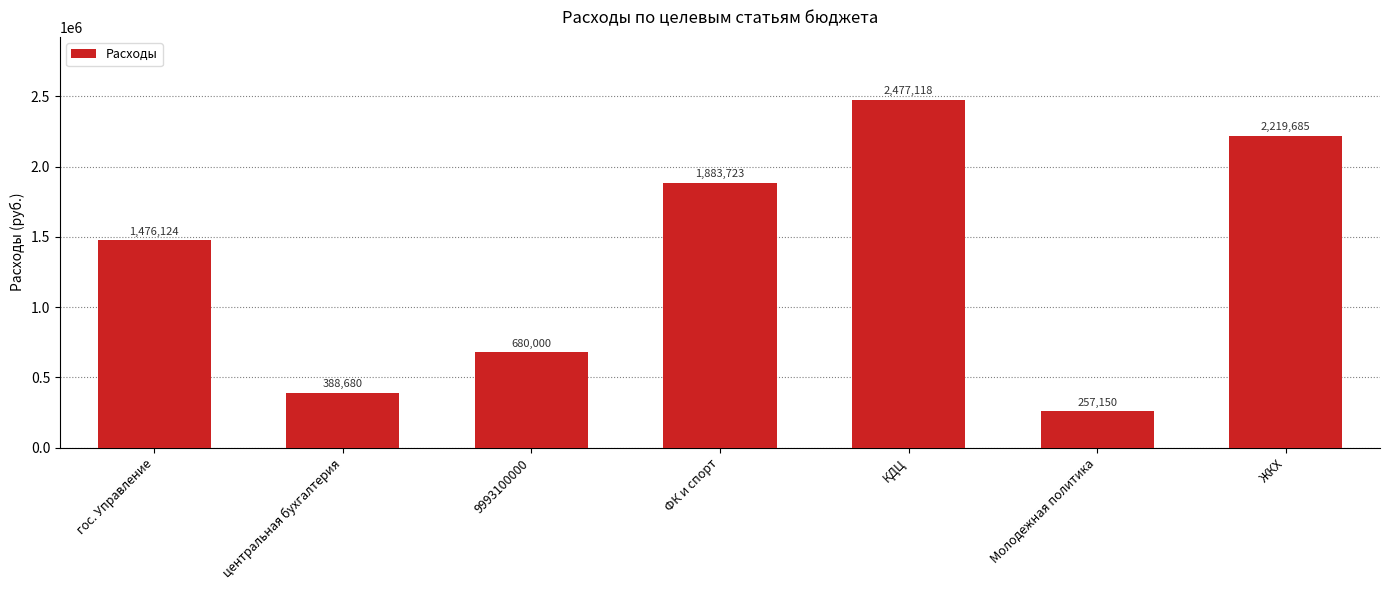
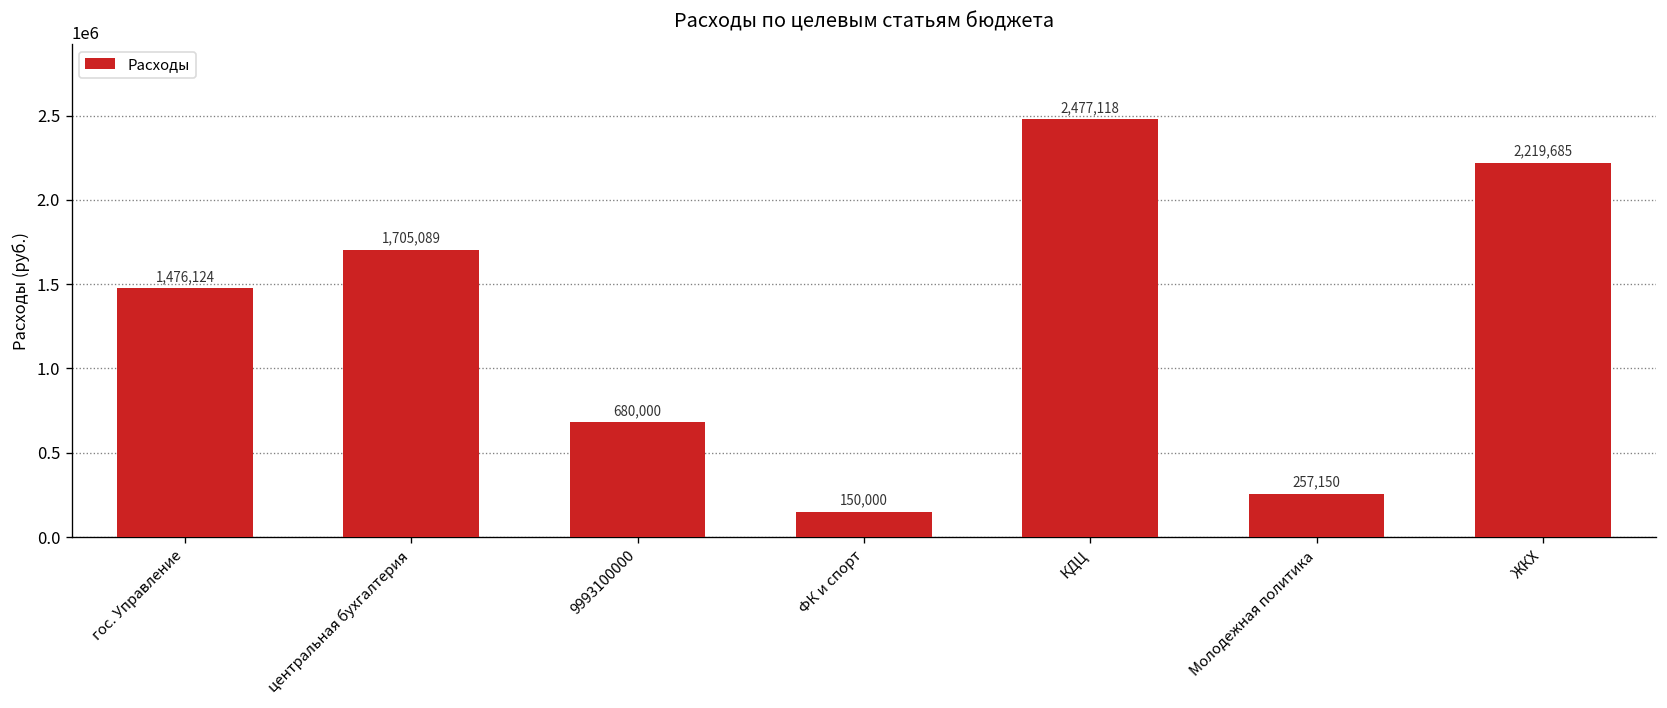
  {
    "гос. Управление": "1,476,124",
-   "центральная бухгалтерия": "388,680",
+   "центральная бухгалтерия": "1,705,089",
    "9993100000": "680,000",
-   "ФК и спорт": "1,883,723",
+   "ФК и спорт": "150,000",
    "КДЦ": "2,477,118",
    "Молодежная политика": "257,150",
    "ЖКХ": "2,219,685"
  }
